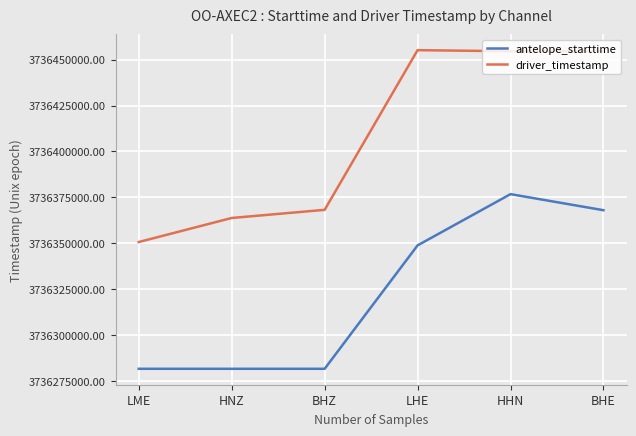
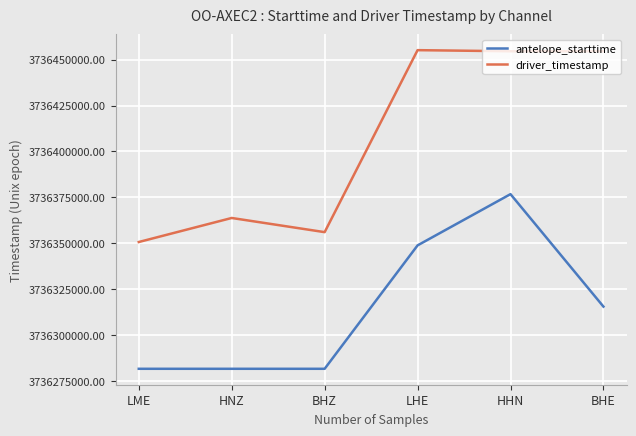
  {
    "antelope_starttime": {
      "LME": 3736282000,
      "HNZ": 3736282000,
      "BHZ": 3736282000,
      "LHE": 3736349000,
      "HHN": 3736377000,
-     "BHE": 3736368000
+     "BHE": 3736315000
    },
    "driver_timestamp": {
      "LME": 3736351000,
      "HNZ": 3736364000,
-     "BHZ": 3736368000,
+     "BHZ": 3736356000,
      "LHE": 3736455000
    }
  }
